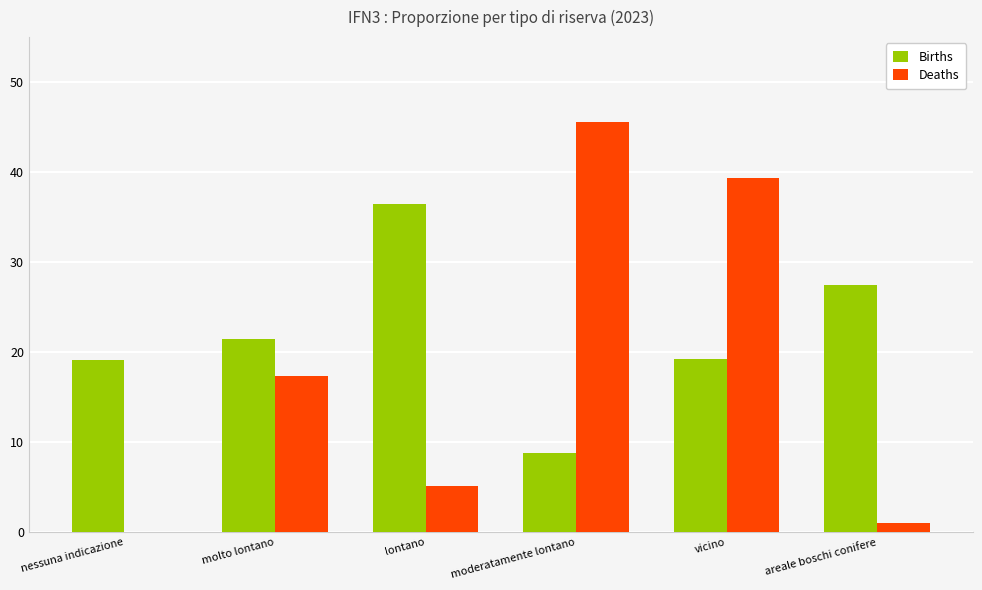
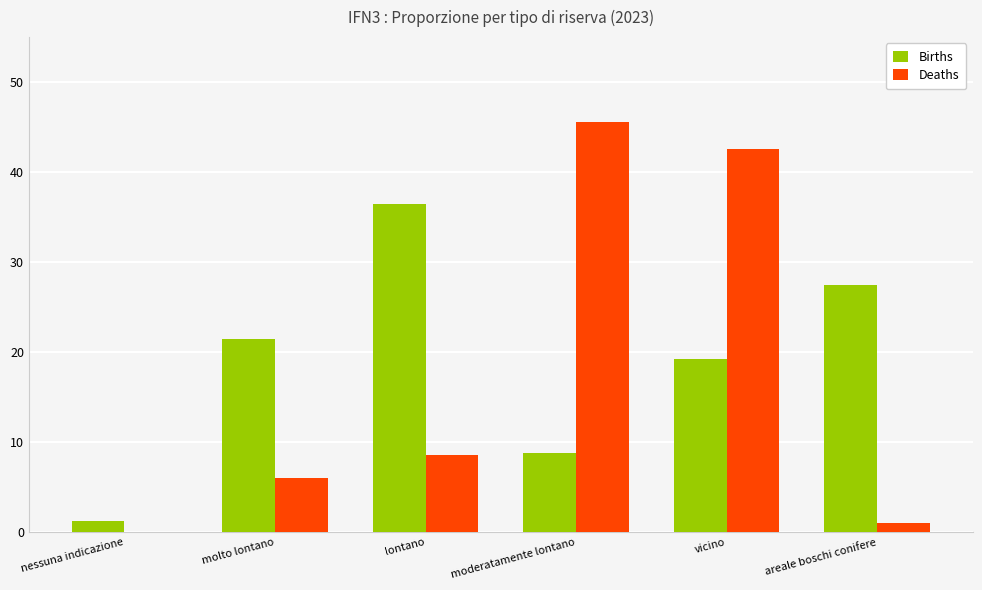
  {
    "Births": {
-     "nessuna indicazione": 19,
+     "nessuna indicazione": 1,
      "molto lontano": 22,
      "lontano": 37,
      "moderatamente lontano": 9,
      "vicino": 19,
      "areale boschi conifere": 28
    },
    "Deaths": {
      "nessuna indicazione": 0,
-     "molto lontano": 17,
-     "lontano": 5,
+     "molto lontano": 6,
+     "lontano": 9,
      "moderatamente lontano": 46,
-     "vicino": 39,
+     "vicino": 43,
      "areale boschi conifere": 1
    }
  }
